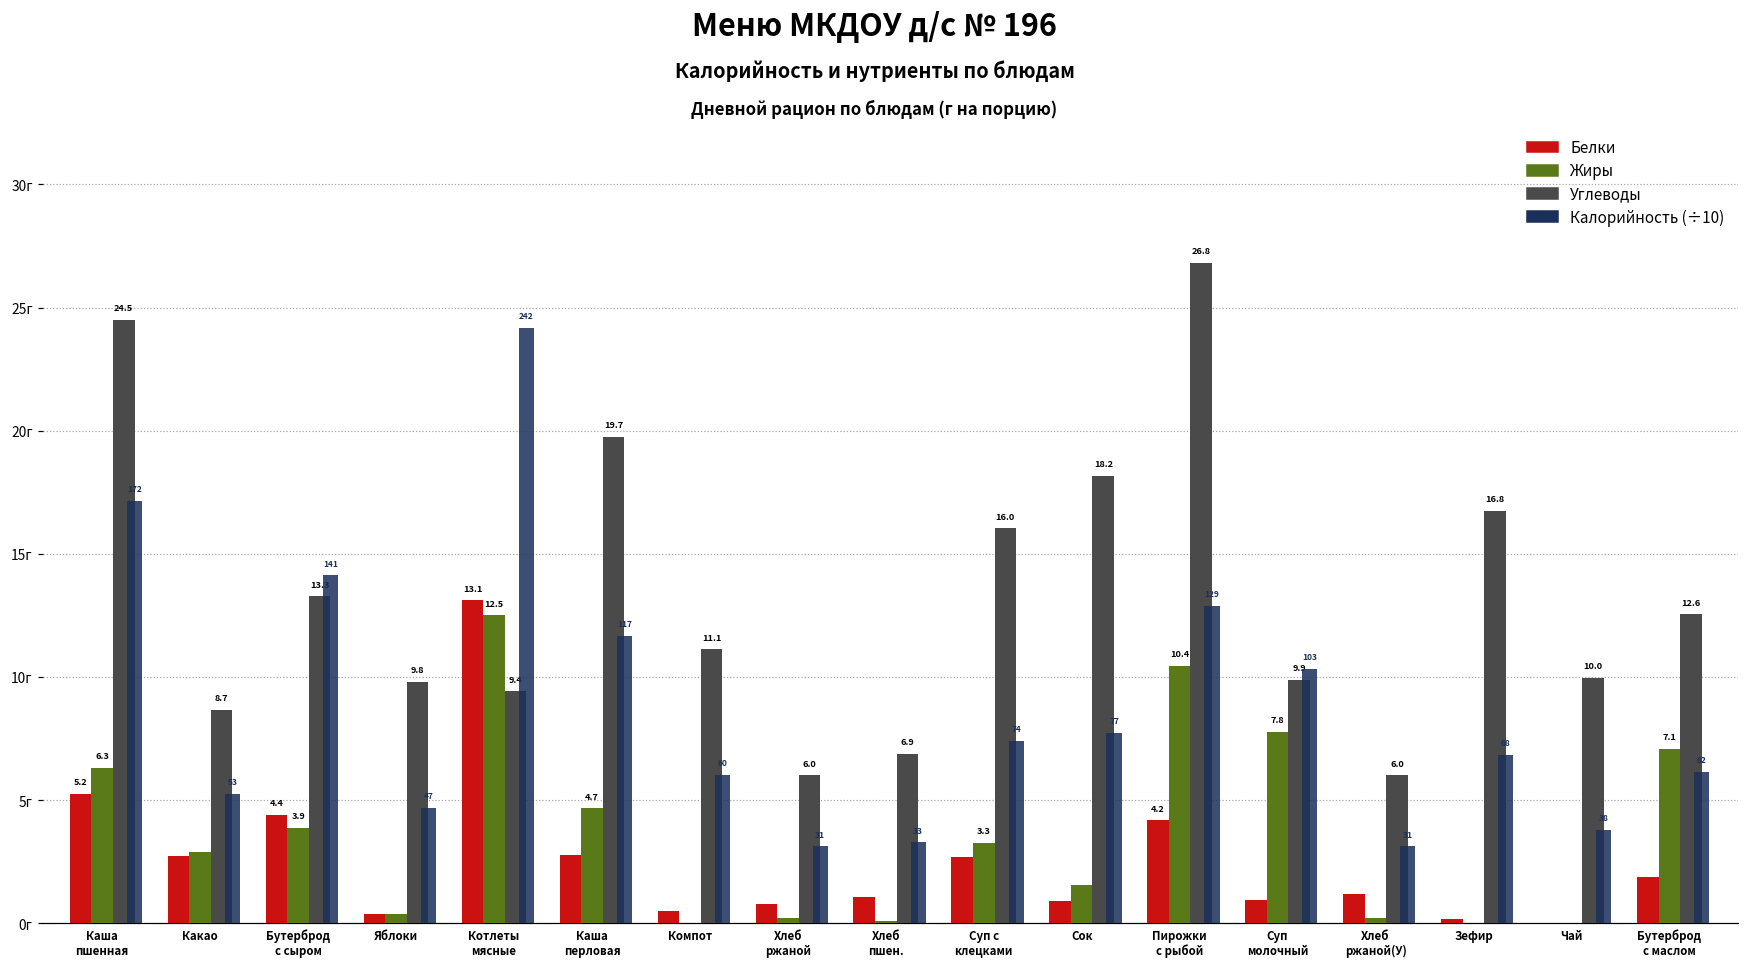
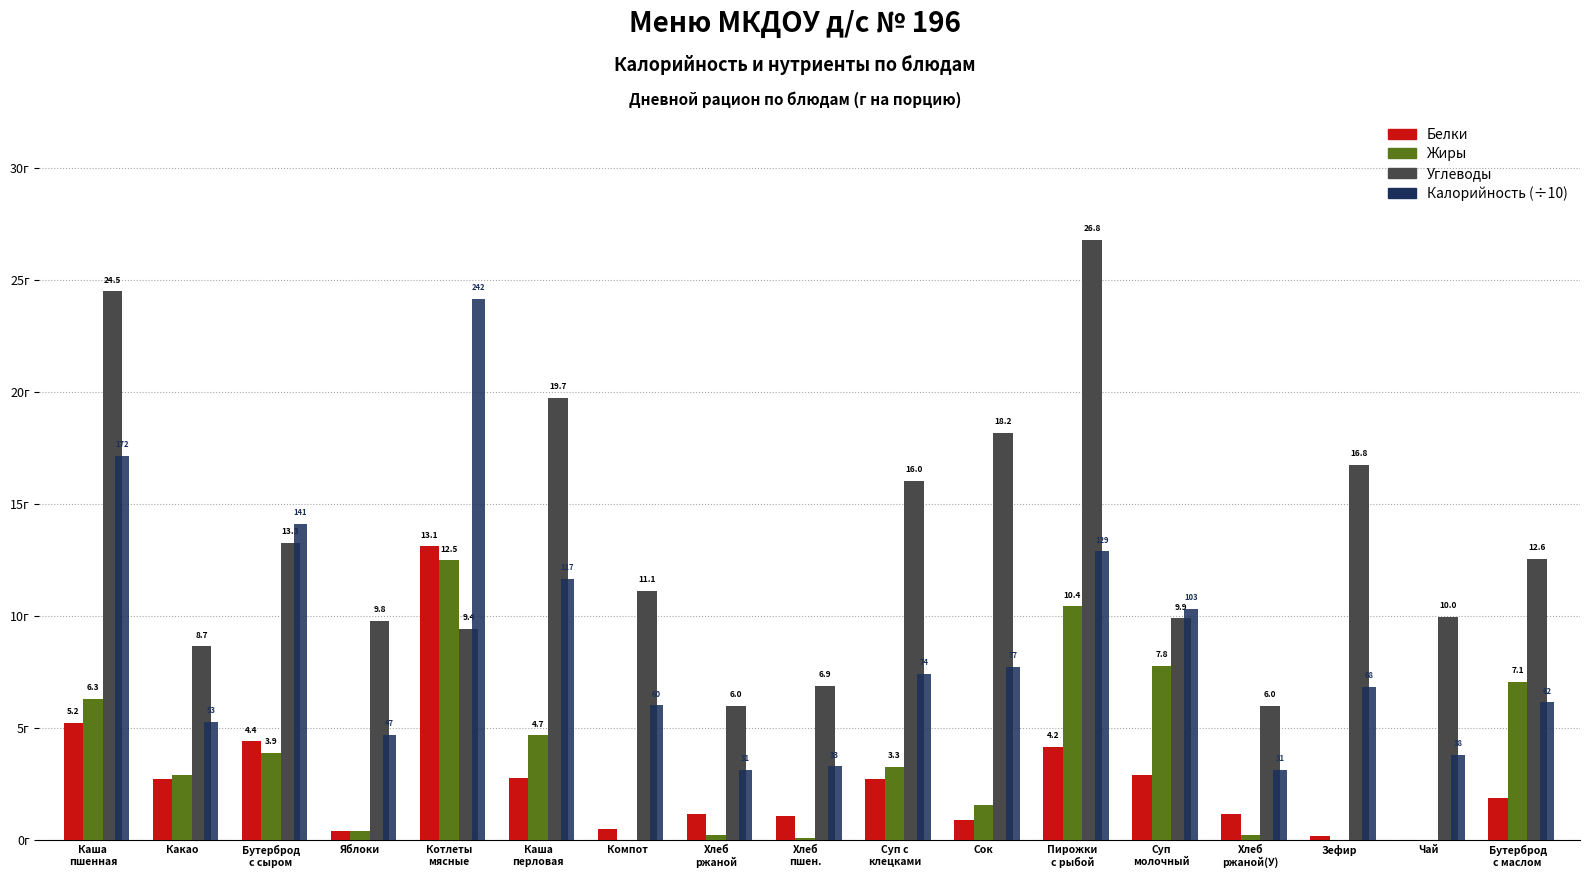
  {
    "Белки": {
      "Какао": "2.7г",
      "Яблоки": "0.4г",
      "Каша перловая": "2.8г",
      "Компот": "0.5г",
-     "Хлеб ржаной": "0.8г",
+     "Хлеб ржаной": "1.2г",
      "Хлеб пшен.": "1.1г",
      "Суп с клецками": "2.7г",
      "Сок": "0.9г",
-     "Суп молочный": "1.0г",
+     "Суп молочный": "2.9г",
      "Хлеб ржаной(У)": "1.2г",
      "Зефир": "0.2г",
      "Чай": "0.0г",
      "Бутерброд с маслом": "1.9г"
    },
    "Жиры": {
      "Каша пшенная": "6.3",
      "Бутерброд с сыром": "3.9",
      "Котлеты мясные": "12.5",
      "Каша перловая": "4.7",
      "Суп с клецками": "3.3",
      "Пирожки с рыбой": "10.4",
      "Суп молочный": "7.8",
      "Бутерброд с маслом": "7.1"
    }
  }
